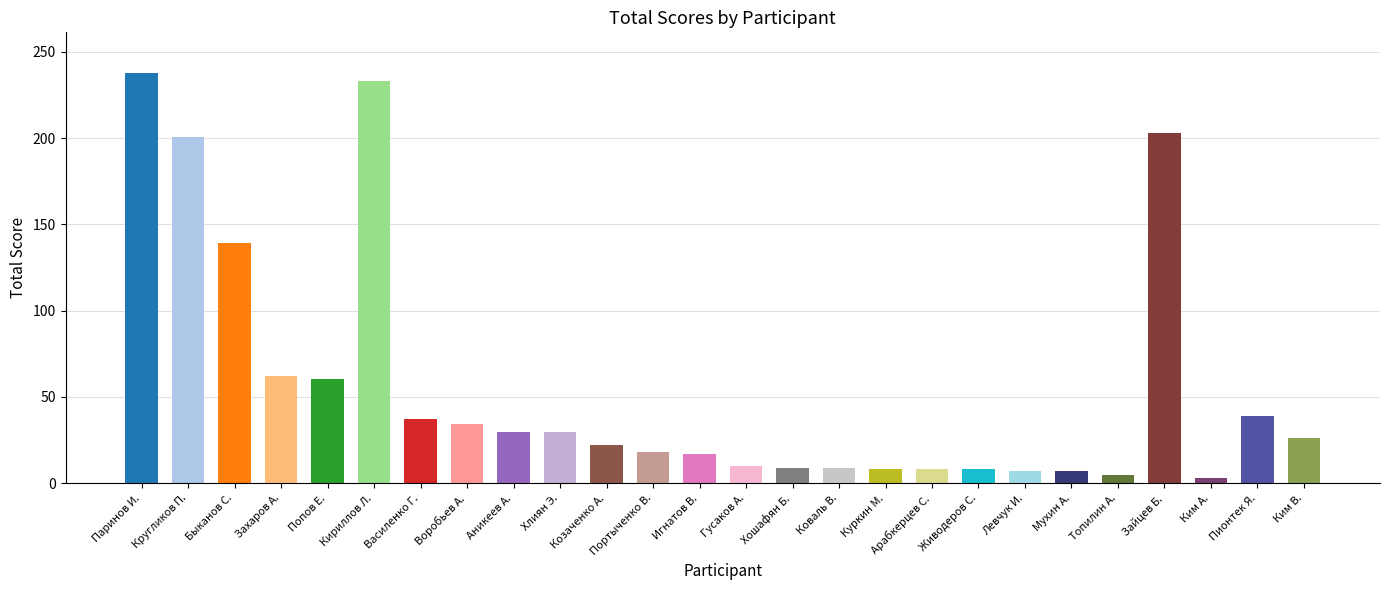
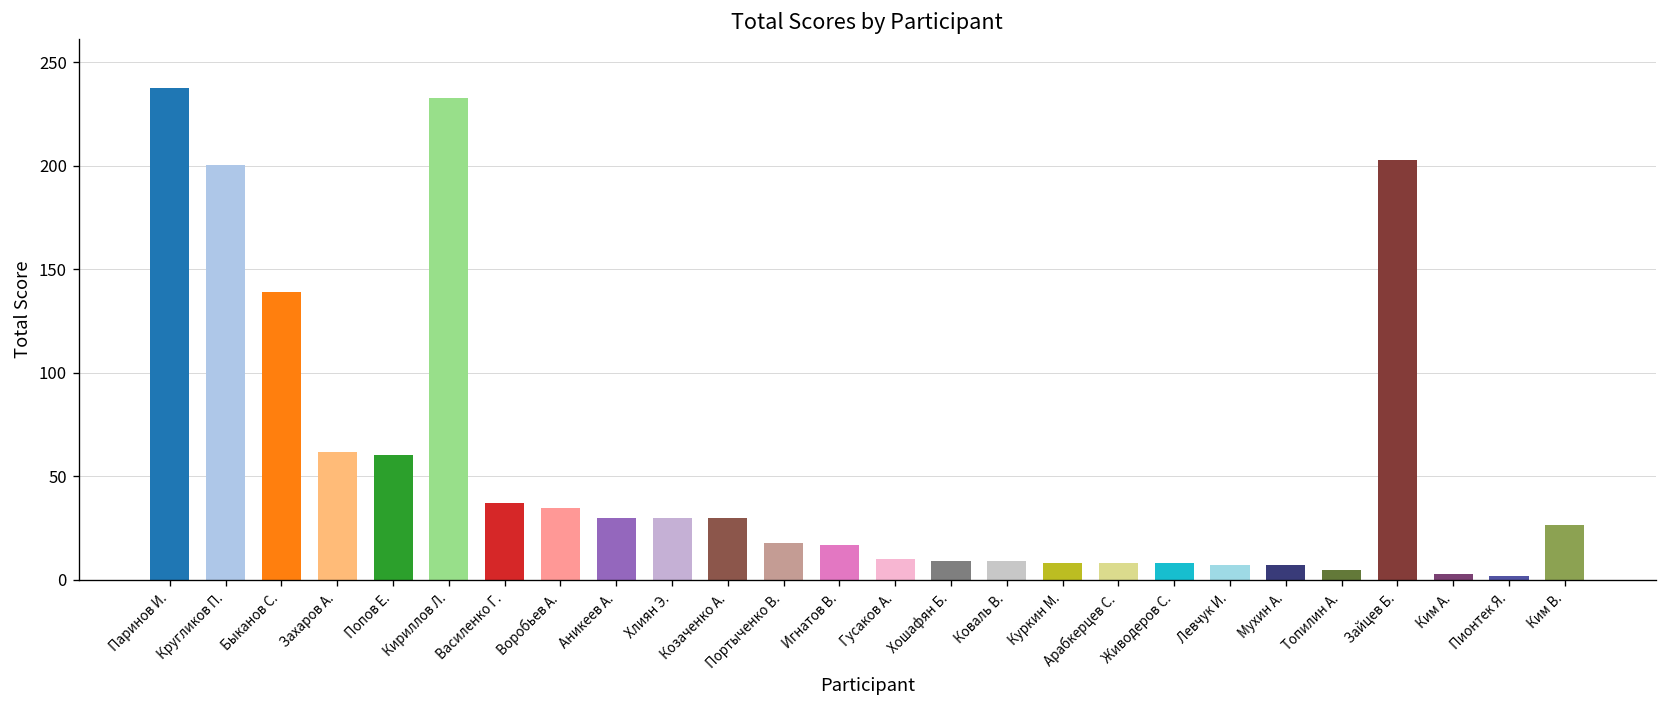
  {
    "Паринов И.": 238,
    "Кругликов П.": 201,
    "Быканов С.": 139,
    "Захаров А.": 62,
    "Попов Е.": 61,
    "Кириллов Л.": 233,
    "Василенко Г.": 37,
    "Воробьев А.": 35,
    "Аникеев А.": 30,
    "Хлиян Э.": 30,
-   "Козаченко А.": 22,
+   "Козаченко А.": 30,
    "Портыченко В.": 18,
    "Игнатов В.": 17,
    "Гусаков А.": 10,
    "Хошафян Б.": 9,
    "Коваль В.": 9,
    "Куркин М.": 8,
    "Арабкерцев С.": 8,
    "Живодеров С.": 8,
    "Левчук И.": 7,
    "Мухин А.": 7,
    "Топилин А.": 5,
    "Зайцев Б.": 203,
    "Ким А.": 3,
-   "Пионтек Я.": 39,
+   "Пионтек Я.": 2,
    "Ким В.": 26
  }
